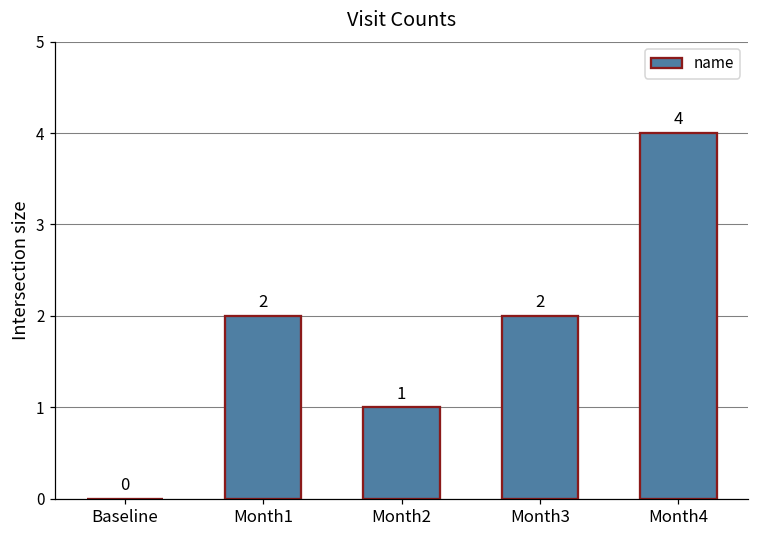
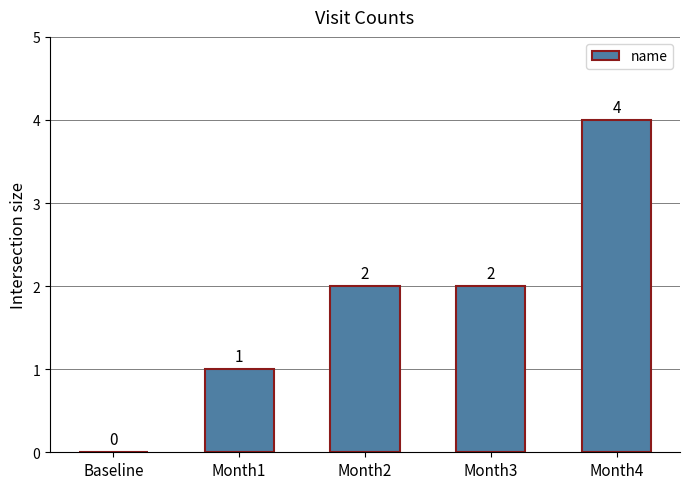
  {
    "Baseline": 0,
-   "Month1": 2,
-   "Month2": 1,
+   "Month1": 1,
+   "Month2": 2,
    "Month3": 2,
    "Month4": 4
  }
